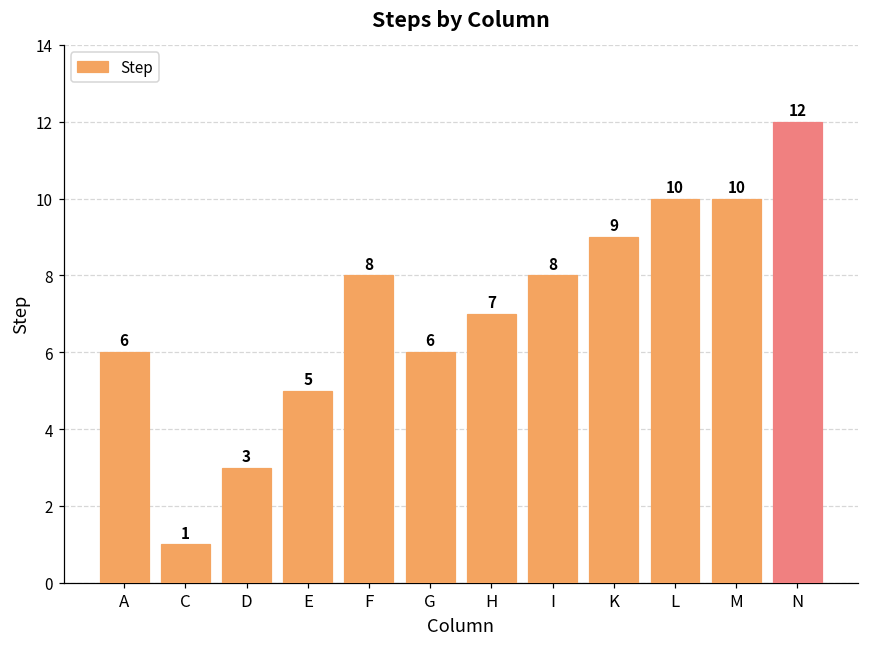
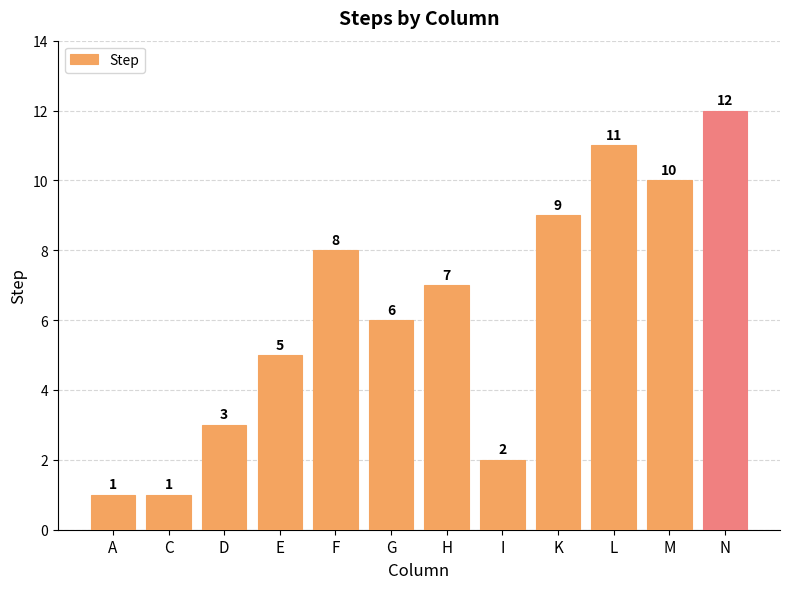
  {
-   "A": 6,
+   "A": 1,
    "C": 1,
    "D": 3,
    "E": 5,
    "F": 8,
    "G": 6,
    "H": 7,
-   "I": 8,
+   "I": 2,
    "K": 9,
-   "L": 10,
+   "L": 11,
    "M": 10,
    "N": 12
  }
